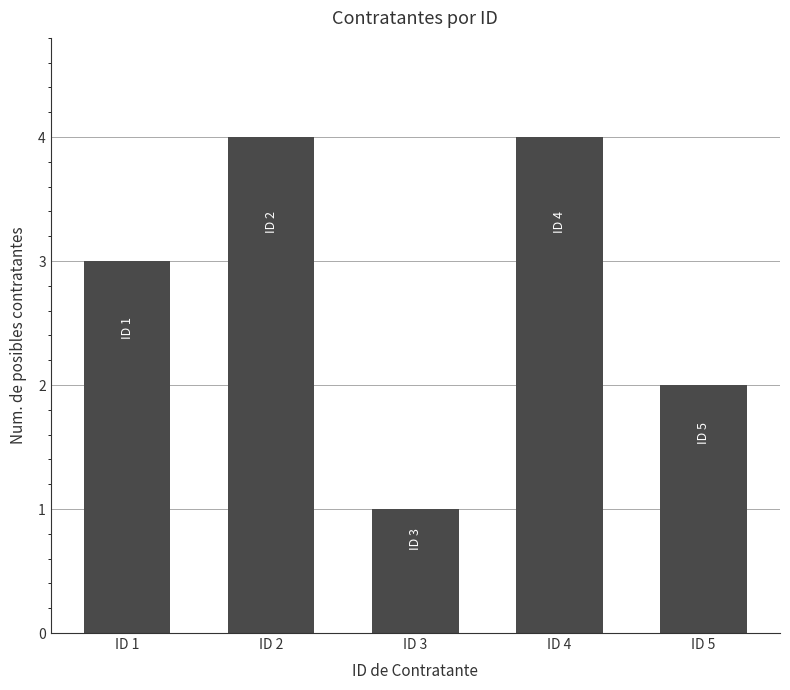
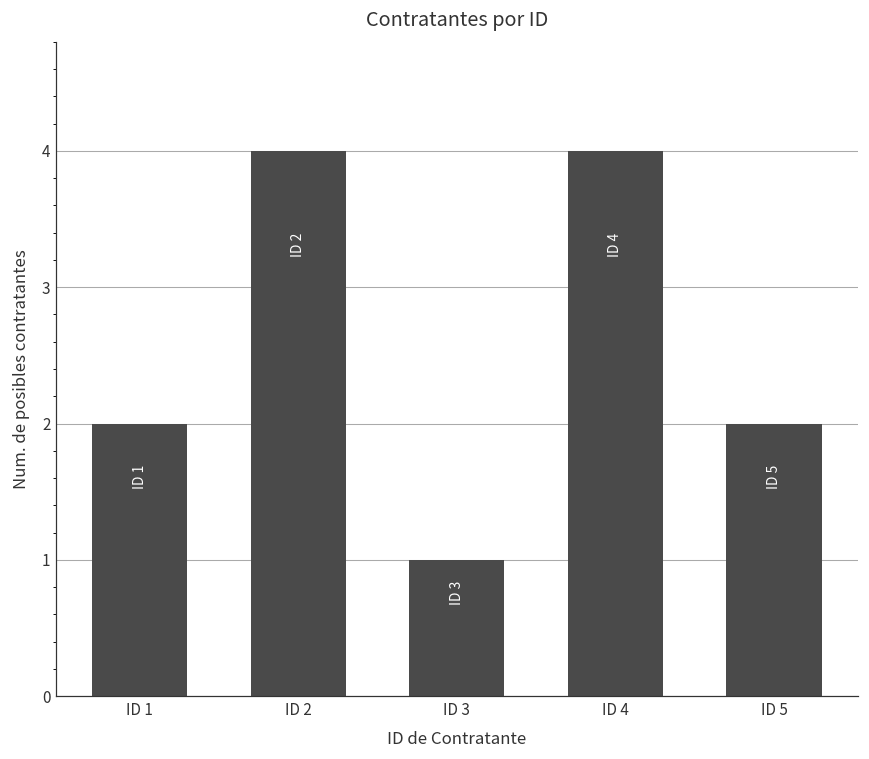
  {
-   "ID 1": 3
+   "ID 1": 2
  }
